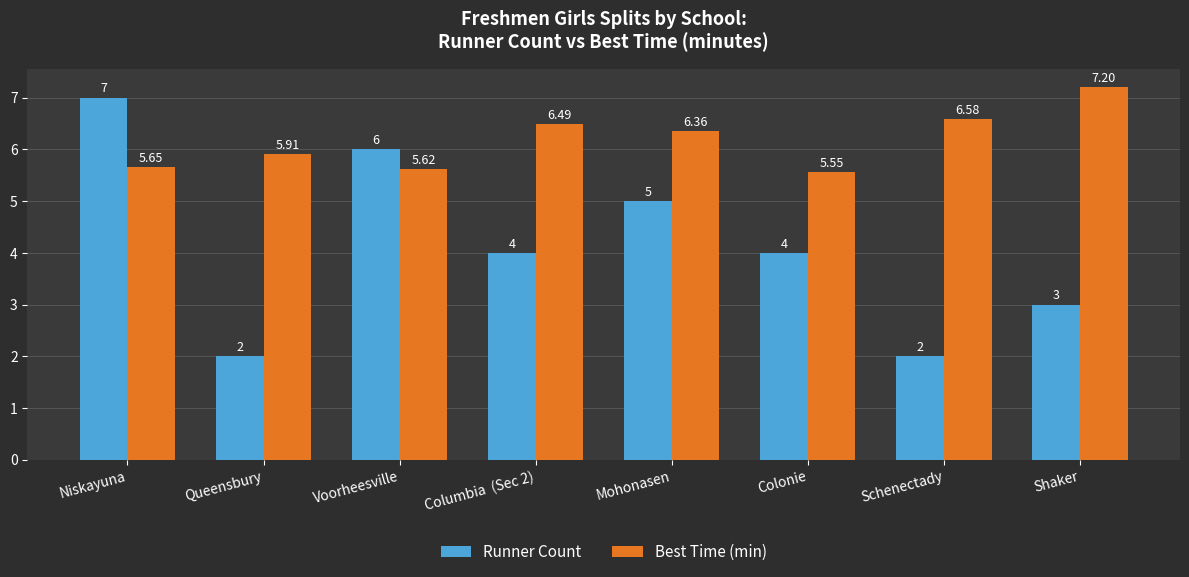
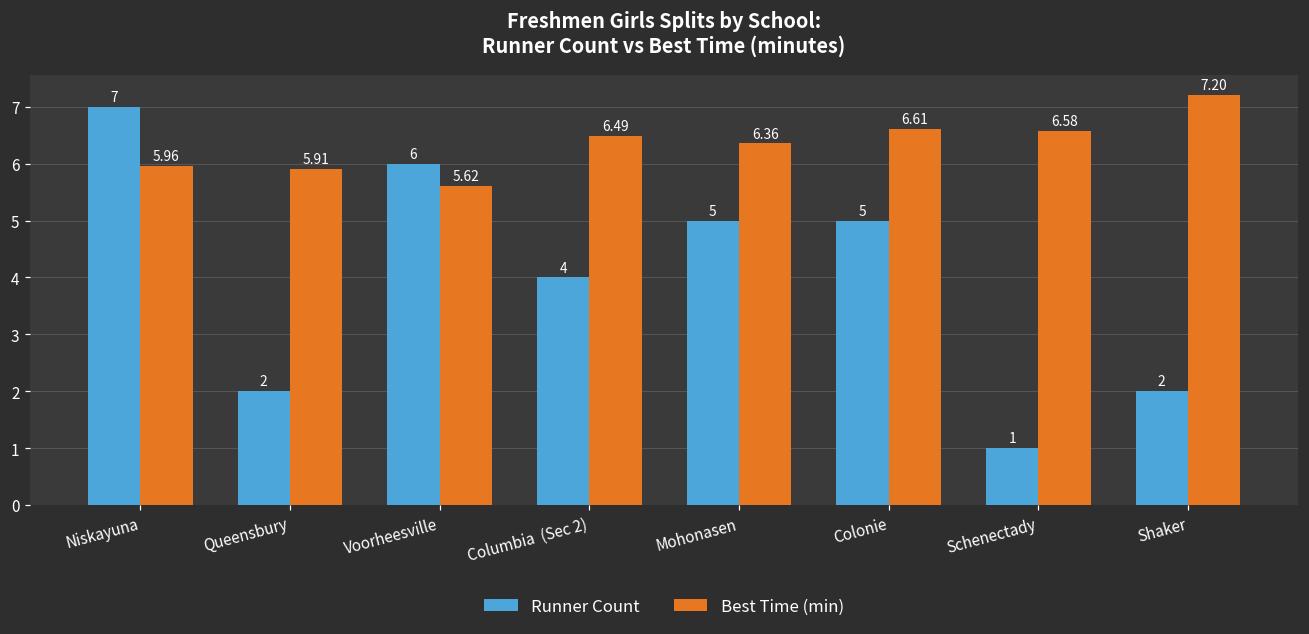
  {
    "Runner Count": {
      "Niskayuna": 7,
      "Queensbury": 2,
      "Voorheesville": 6,
      "Columbia (Sec 2)": 4,
      "Mohonasen": 5,
-     "Colonie": 4,
-     "Schenectady": 2,
-     "Shaker": 3
+     "Colonie": 5,
+     "Schenectady": 1,
+     "Shaker": 2
    },
    "Best Time (min)": {
-     "Niskayuna": 5.65,
+     "Niskayuna": 5.96,
      "Queensbury": 5.91,
      "Voorheesville": 5.62,
      "Columbia (Sec 2)": 6.49,
      "Mohonasen": 6.36,
-     "Colonie": 5.55,
+     "Colonie": 6.61,
      "Schenectady": 6.58,
      "Shaker": 7.20
    }
  }
